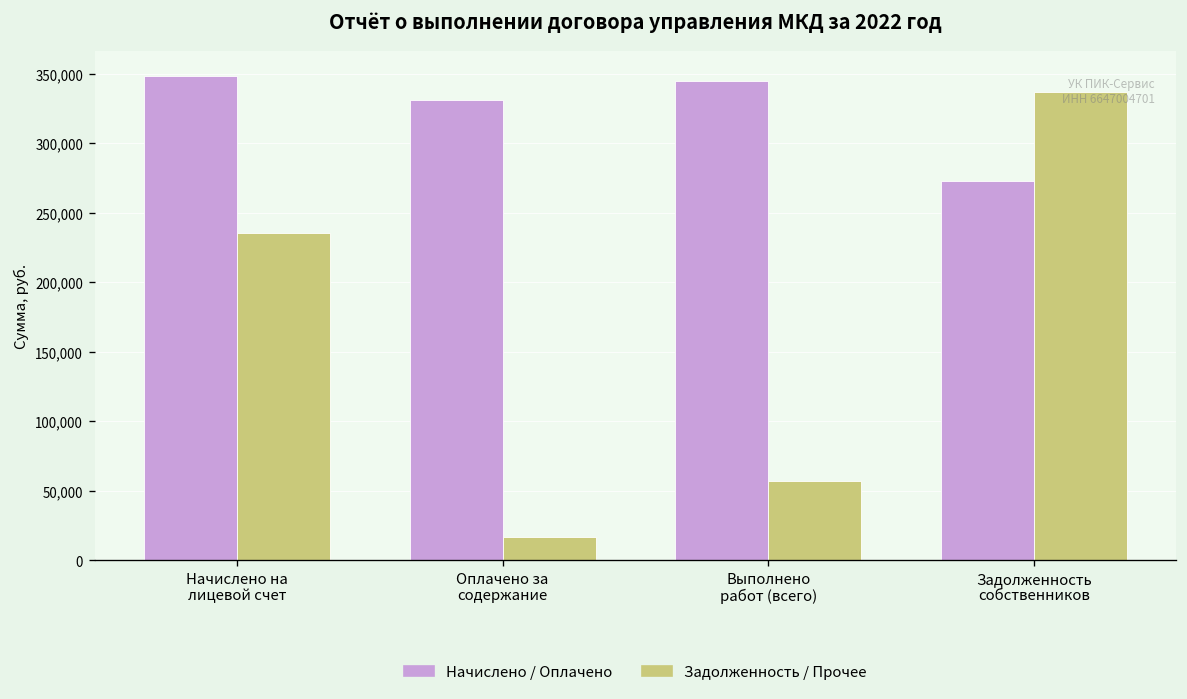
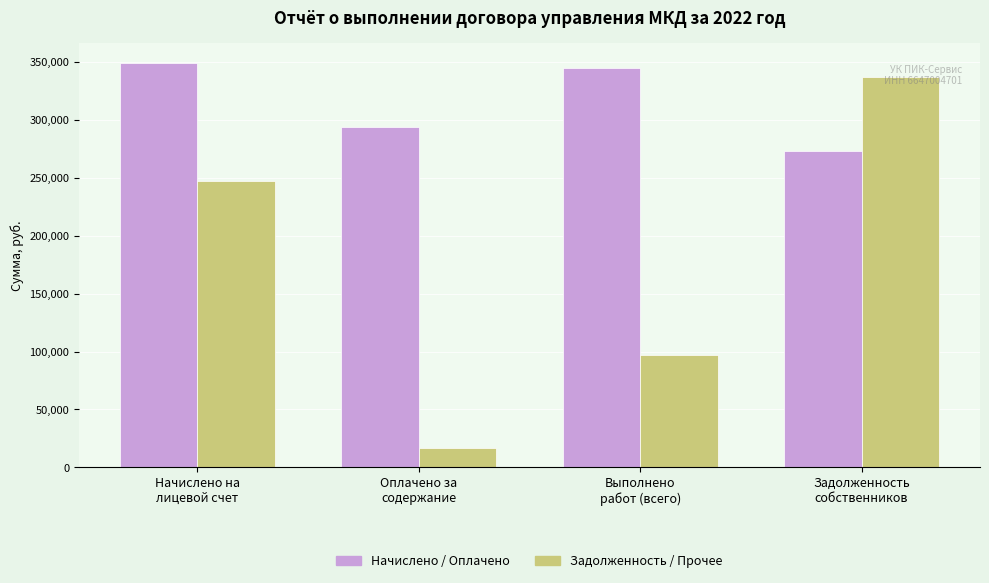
  {
    "Начислено / Оплачено": {
      "Начислено на лицевой счет": "349,000",
-     "Оплачено за содержание": "331,000",
+     "Оплачено за содержание": "294,000",
      "Выполнено работ (всего)": "345,000",
      "Задолженность собственников": "273,000"
    },
    "Задолженность / Прочее": {
-     "Начислено на лицевой счет": "236,000",
+     "Начислено на лицевой счет": "247,000",
      "Оплачено за содержание": "17,000",
-     "Выполнено работ (всего)": "57,000"
+     "Выполнено работ (всего)": "97,000"
    }
  }
